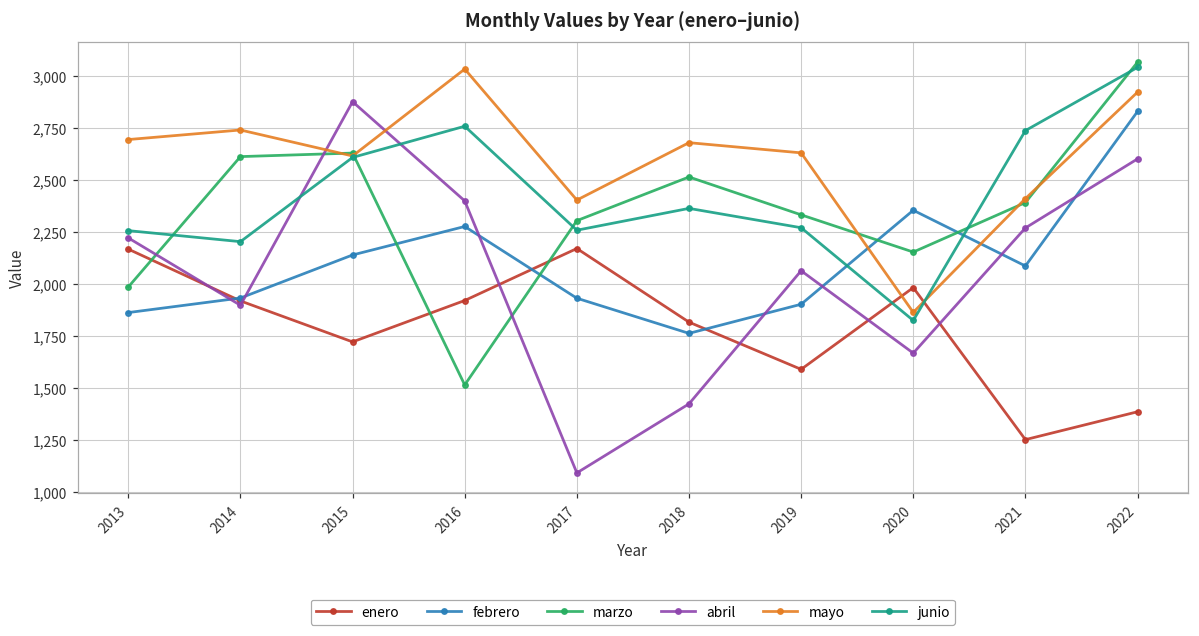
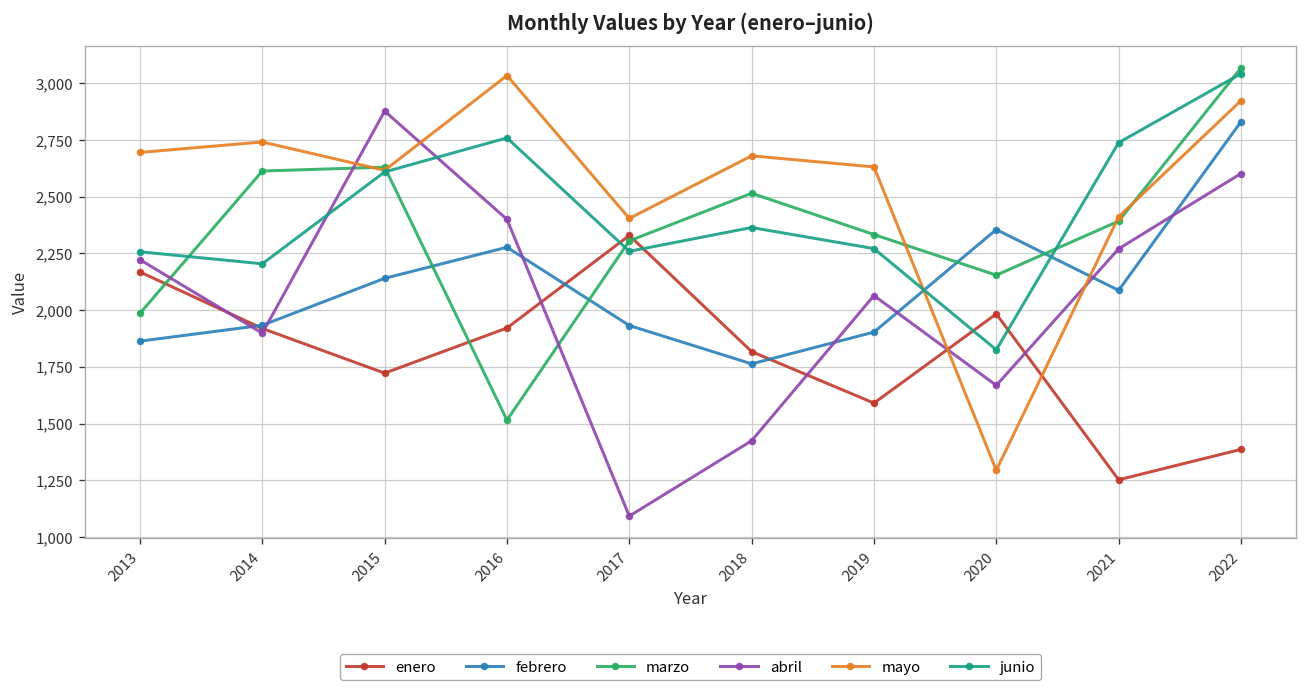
  {
    "enero": {
      "2013": "2,170",
      "2014": "1,920",
      "2015": "1,720",
      "2016": "1,920",
-     "2017": "2,170",
+     "2017": "2,330",
      "2018": "1,820",
      "2019": "1,590",
      "2020": "1,980",
      "2021": "1,250",
      "2022": "1,390"
    },
    "febrero": {
      "2013": "1,860",
      "2014": "1,930",
      "2015": "2,140",
      "2016": "2,280",
      "2017": "1,930",
      "2018": "1,760",
      "2019": "1,900",
      "2020": "2,360",
      "2021": "2,090",
      "2022": "2,830"
    },
    "abril": {
      "2013": "2,220",
      "2014": "1,900",
      "2015": "2,880",
      "2016": "2,400",
      "2017": "1,090",
      "2018": "1,420",
      "2019": "2,060",
      "2020": "1,670",
      "2021": "2,270",
      "2022": "2,600"
    },
    "mayo": {
      "2013": "2,700",
      "2014": "2,740",
      "2016": "3,030",
      "2017": "2,400",
      "2018": "2,680",
      "2019": "2,630",
-     "2020": "1,860",
+     "2020": "1,290",
      "2021": "2,410",
      "2022": "2,920"
    }
  }
